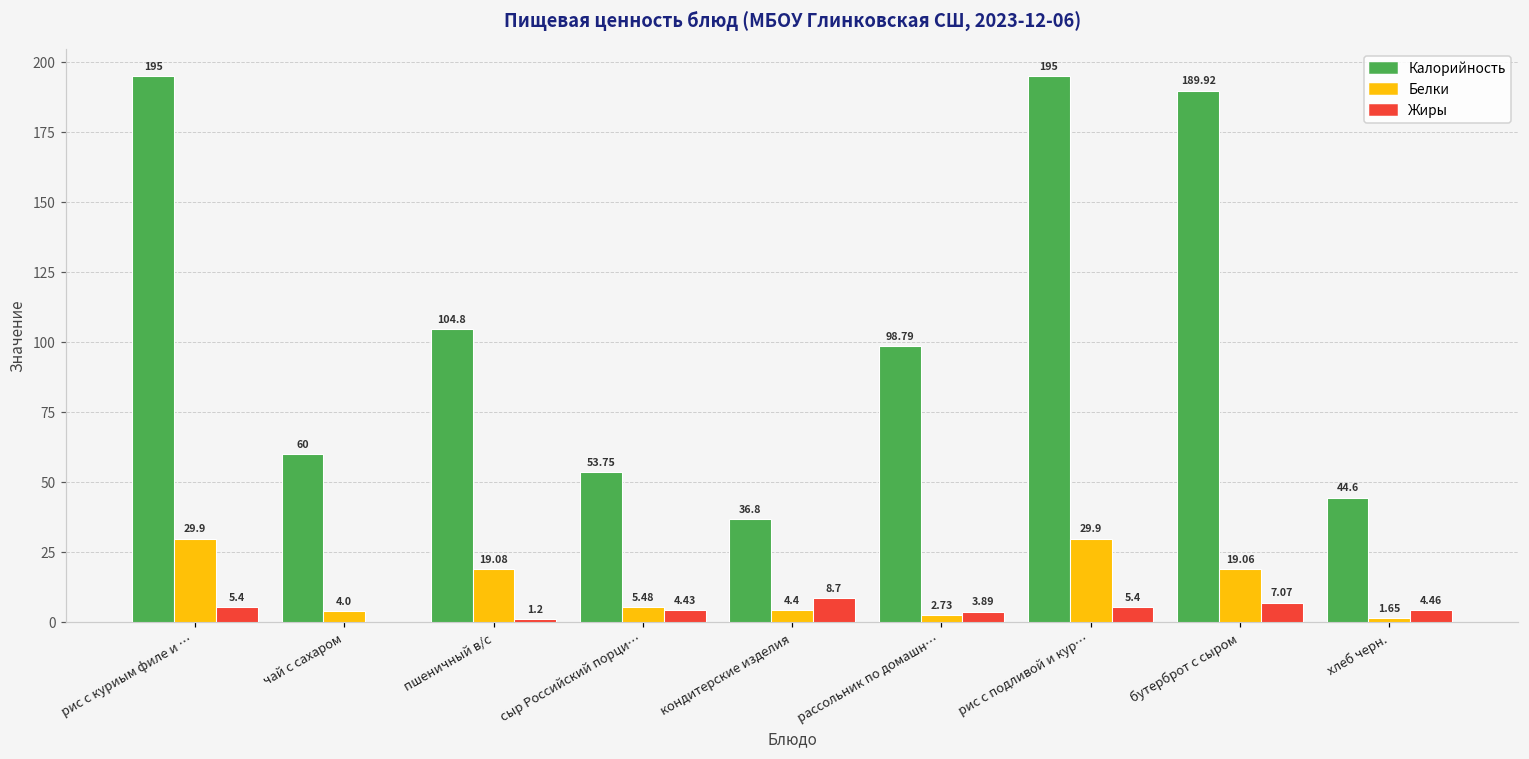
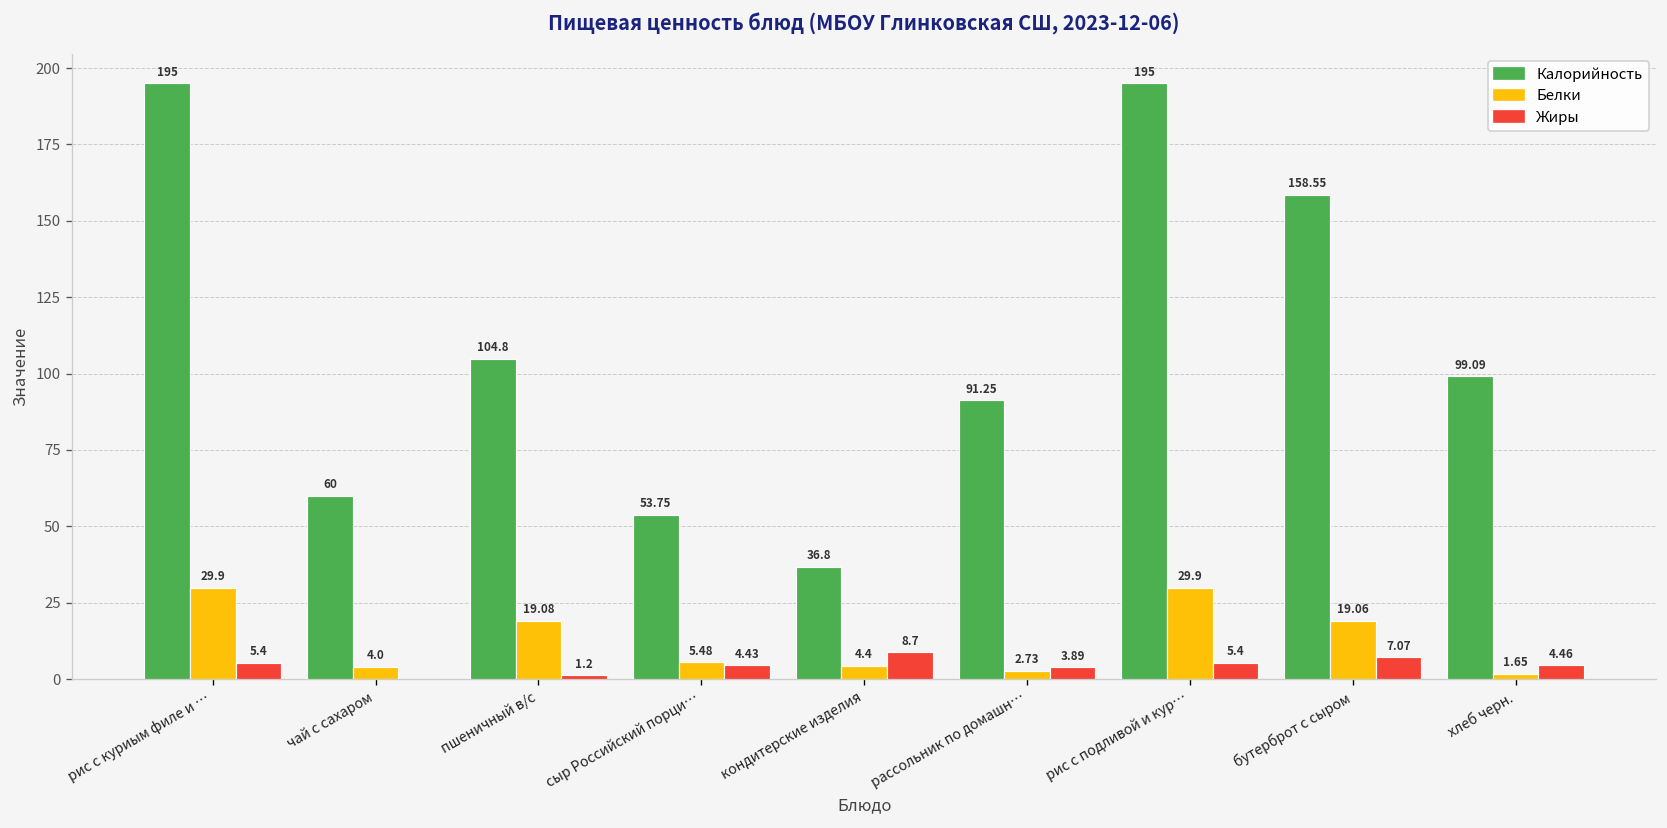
  {
    "Калорийность": {
      "рис с куриым филе и …": 195,
      "чай с сахаром": 60,
      "пшеничный в/с": 104.8,
      "сыр Российский порци…": 53.75,
      "кондитерские изделия": 36.8,
-     "рассольник по домашн…": 98.79,
+     "рассольник по домашн…": 91.25,
      "рис с подливой и кур…": 195,
-     "бутерброт с сыром": 189.92,
-     "хлеб черн.": 44.6
+     "бутерброт с сыром": 158.55,
+     "хлеб черн.": 99.09
    },
    "Белки": {
      "рис с куриым филе и …": 29.9,
      "чай с сахаром": 4.0,
      "пшеничный в/с": 19.08,
      "сыр Российский порци…": 5.48,
      "кондитерские изделия": 4.4,
      "рассольник по домашн…": 2.73,
      "рис с подливой и кур…": 29.9,
      "бутерброт с сыром": 19.06,
      "хлеб черн.": 1.65
    },
    "Жиры": {
      "рис с куриым филе и …": 5.4,
      "пшеничный в/с": 1.2,
      "сыр Российский порци…": 4.43,
      "кондитерские изделия": 8.7,
      "рассольник по домашн…": 3.89,
      "рис с подливой и кур…": 5.4,
      "бутерброт с сыром": 7.07,
      "хлеб черн.": 4.46
    }
  }
